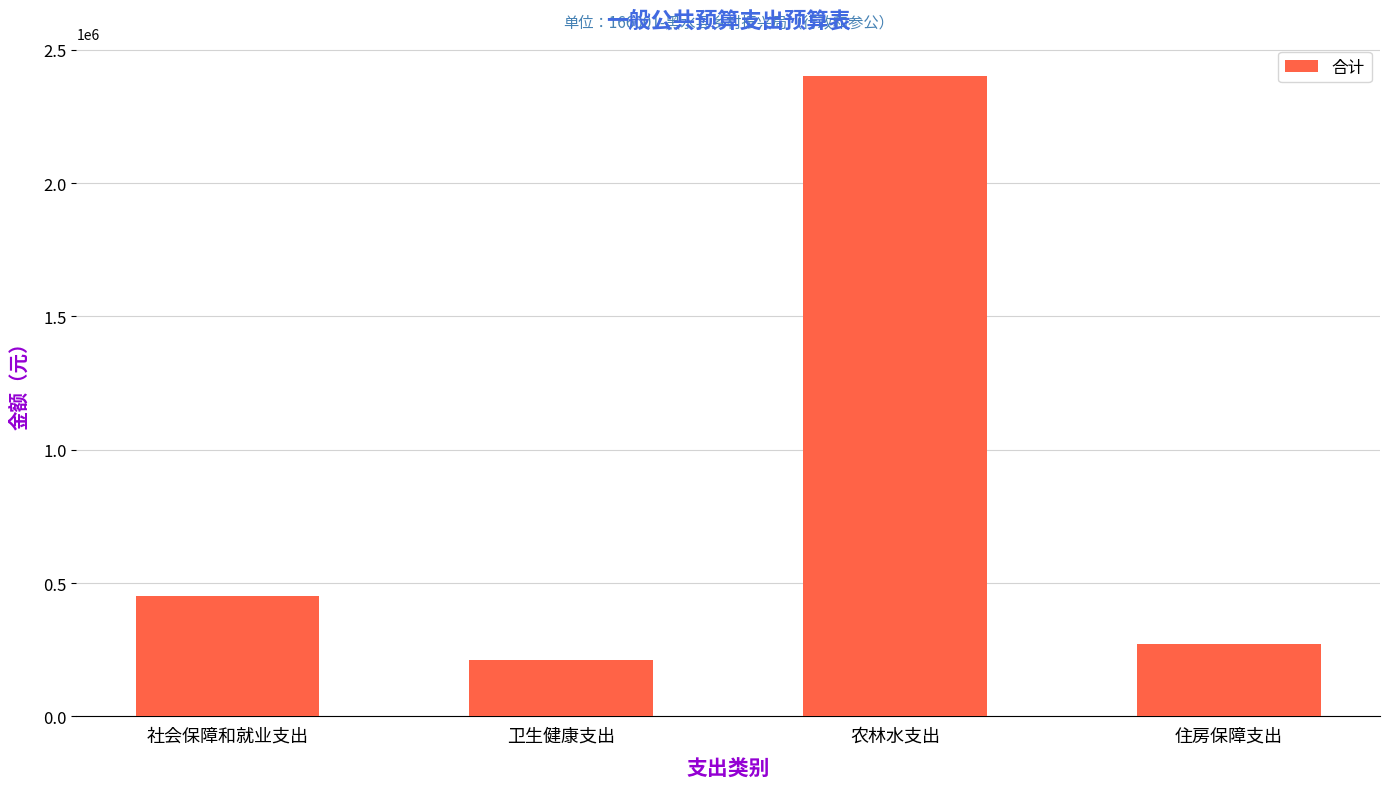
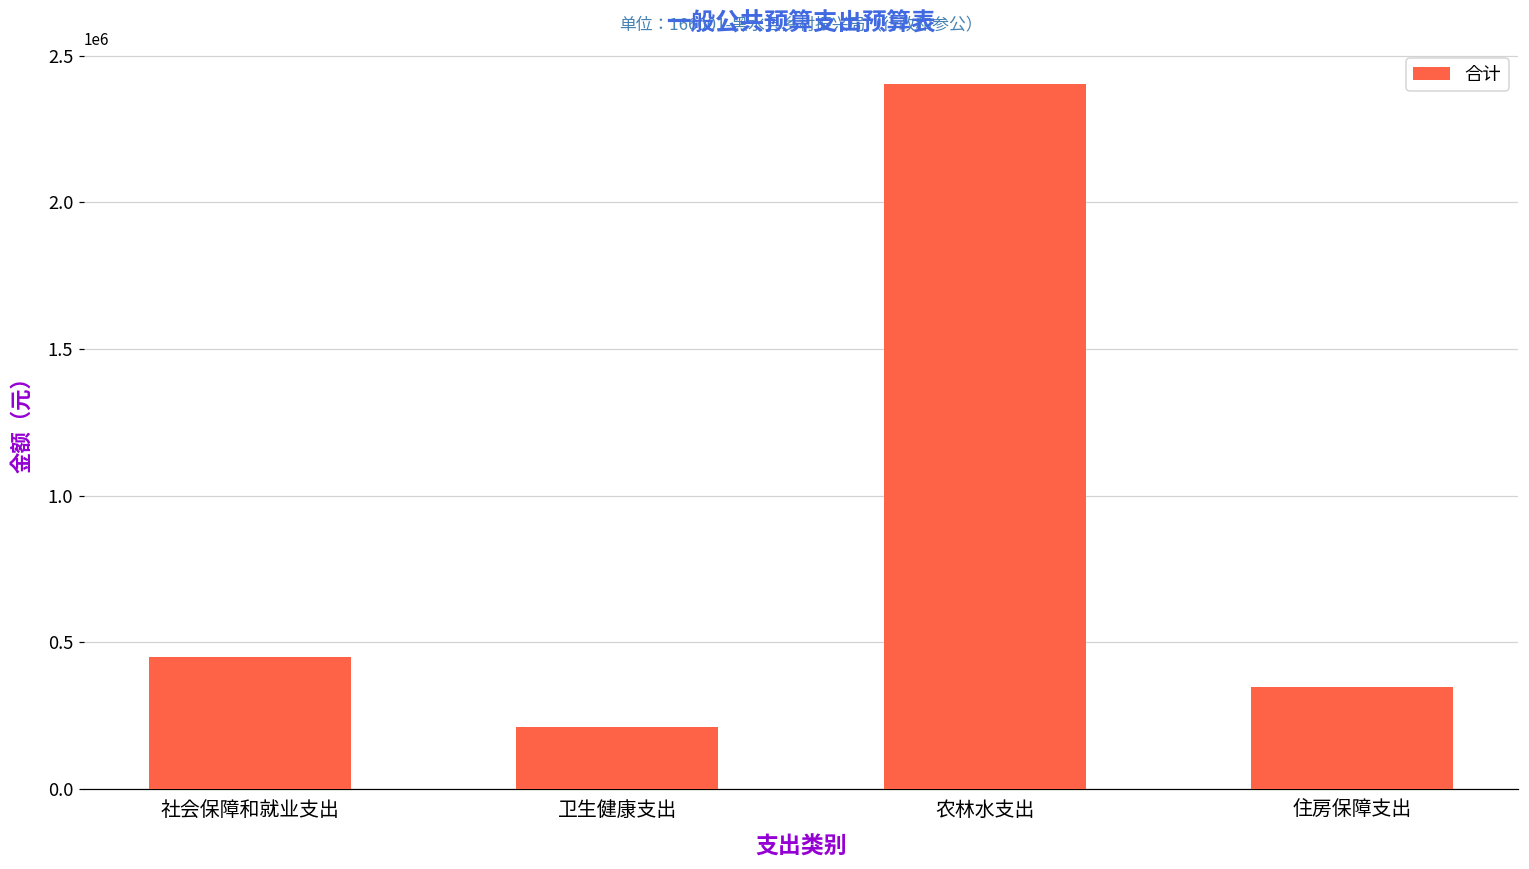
  {
    "社会保障和就业支出": 450000,
    "卫生健康支出": 210000,
    "农林水支出": 2400000,
-   "住房保障支出": 270000
+   "住房保障支出": 350000
  }
